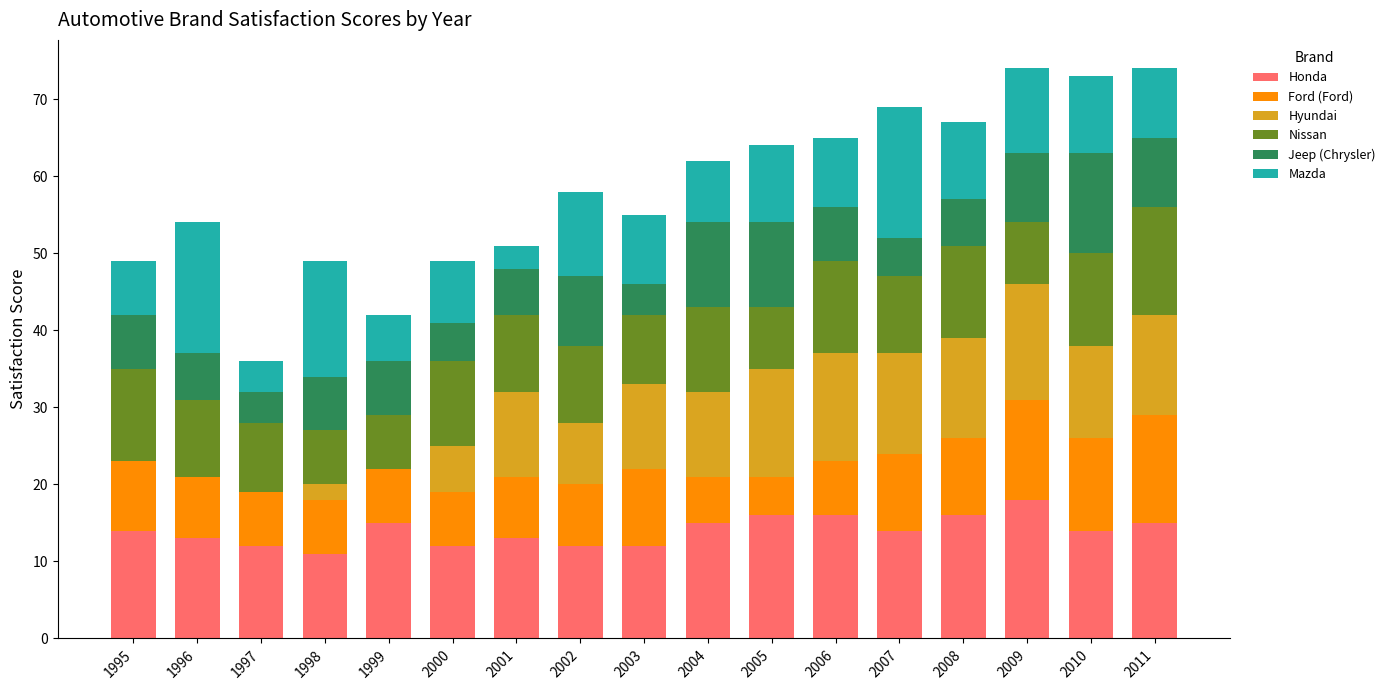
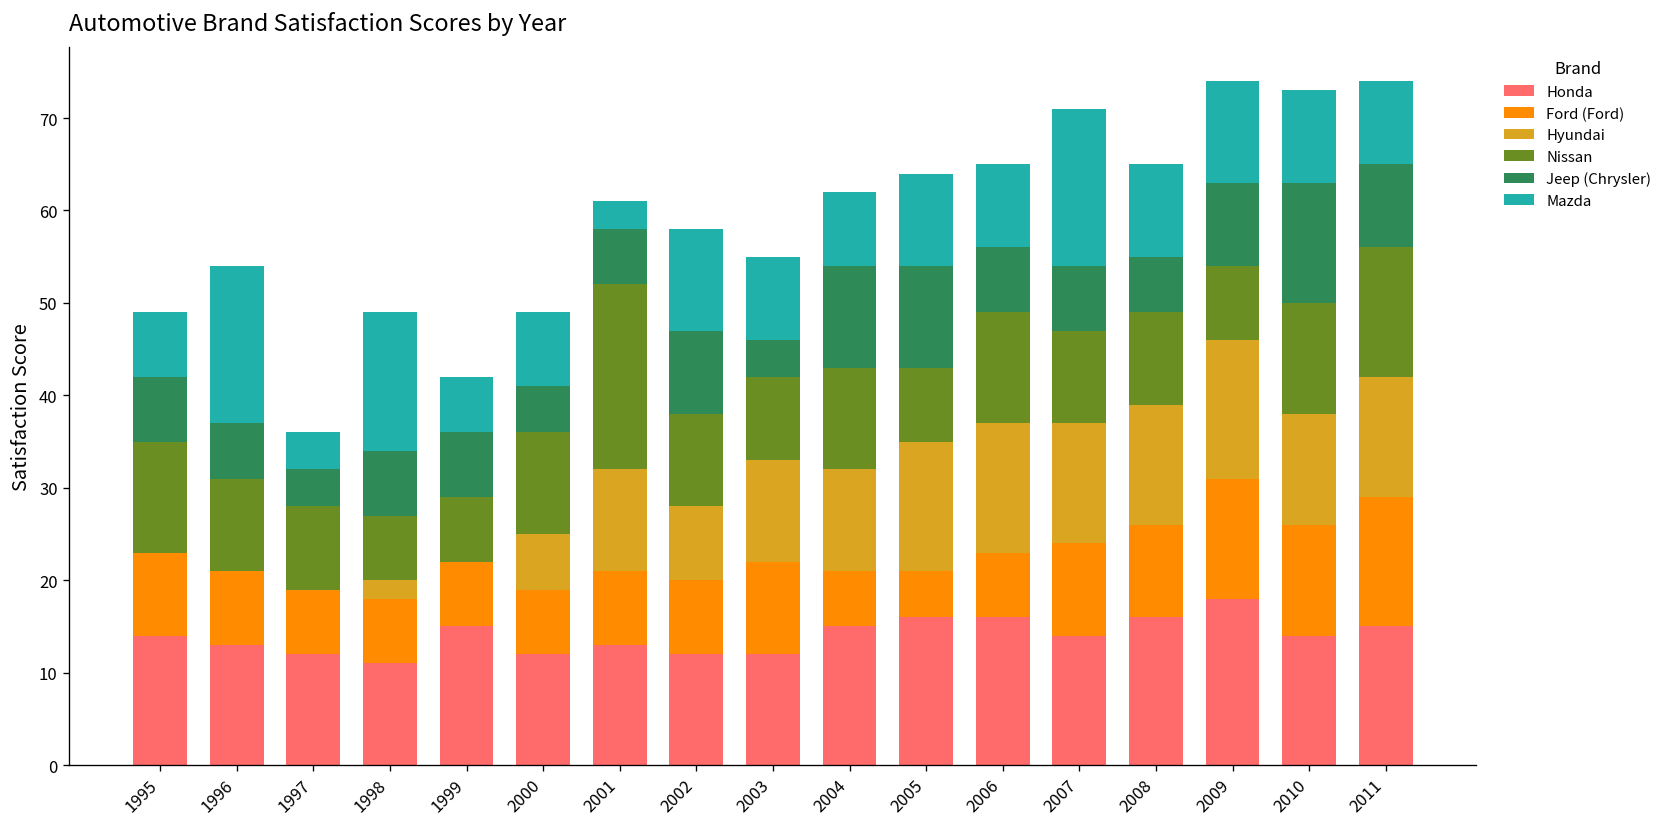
  {
    "Honda": {
      "1995": 14,
      "1996": 13,
      "1997": 12,
      "1998": 11,
      "1999": 15,
      "2000": 12,
      "2001": 13,
      "2002": 12,
      "2003": 12,
      "2004": 15,
      "2005": 16,
      "2006": 16,
      "2007": 14,
      "2008": 16,
      "2009": 18,
      "2010": 14,
      "2011": 15
    },
    "Nissan": {
      "1995": 12,
      "1996": 10,
      "1997": 9,
      "1998": 7,
      "1999": 7,
      "2000": 11,
-     "2001": 10,
+     "2001": 20,
      "2002": 10,
      "2003": 9,
      "2004": 11,
      "2005": 8,
      "2006": 12,
      "2007": 10,
-     "2008": 12,
+     "2008": 10,
      "2009": 8,
      "2010": 12,
      "2011": 14
    },
    "Jeep (Chrysler)": {
      "1995": 7,
      "1996": 6,
      "1997": 4,
      "1998": 7,
      "1999": 7,
      "2000": 5,
      "2001": 6,
      "2002": 9,
      "2003": 4,
      "2004": 11,
      "2005": 11,
      "2006": 7,
-     "2007": 5,
+     "2007": 7,
      "2008": 6,
      "2009": 9,
      "2010": 13,
      "2011": 9
    },
    "Mazda": {
      "1995": 7,
      "1996": 17,
      "1997": 4,
      "1998": 15,
      "1999": 6,
      "2000": 8,
      "2001": 3,
      "2002": 11,
      "2003": 9,
      "2004": 8,
      "2005": 10,
      "2006": 9,
      "2007": 17,
      "2008": 10,
      "2009": 11,
      "2010": 10,
      "2011": 9
    }
  }
